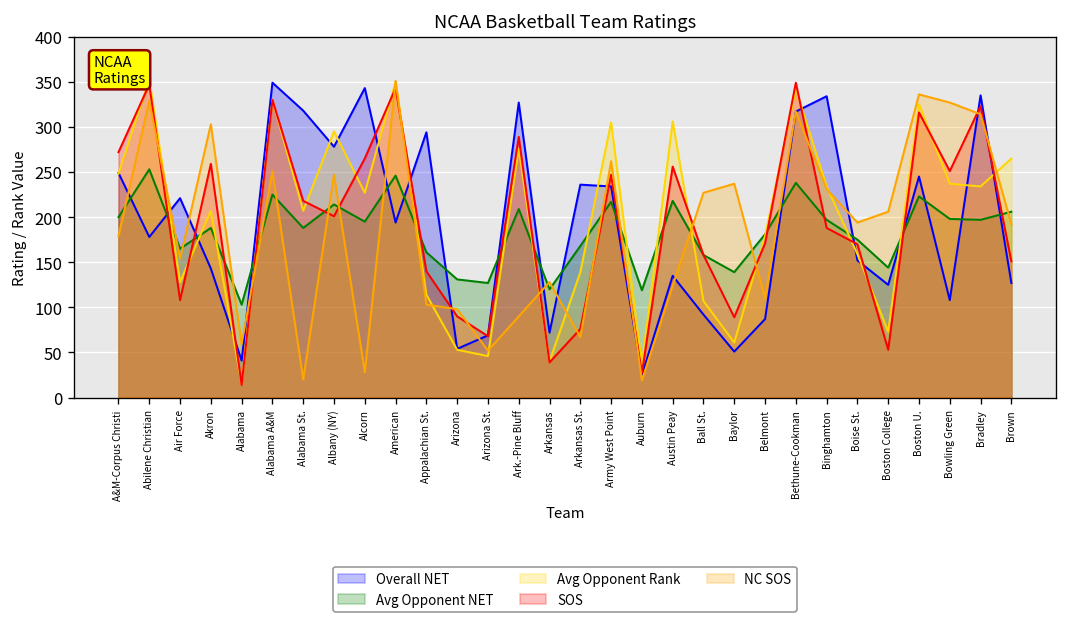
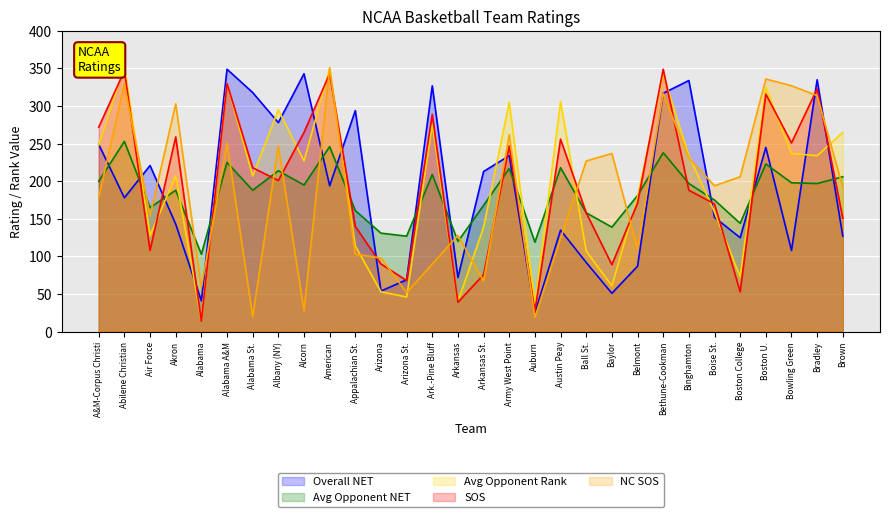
  {
    "Overall NET": {
      "Abilene Christian": 180,
      "Air Force": 220,
      "Akron": 140,
      "Alabama": 40,
      "Alabama A&M": 350,
      "Alabama St.": 320,
      "Albany (NY)": 280,
      "Alcorn": 340,
      "American": 190,
      "Appalachian St.": 290,
      "Ark.-Pine Bluff": 330,
      "Arkansas": 70,
-     "Arkansas St.": 240,
+     "Arkansas St.": 210,
      "Army West Point": 230,
      "Austin Peay": 140,
      "Ball St.": 90,
      "Baylor": 50,
      "Belmont": 90,
      "Binghamton": 330,
      "Boise St.": 150,
      "Boston College": 130,
      "Boston U.": 250,
      "Bowling Green": 110,
      "Bradley": 340,
      "Brown": 130
    },
    "Avg Opponent NET": {
      "A&M-Corpus Christi": 200,
      "Abilene Christian": 250,
      "Air Force": 170,
      "Akron": 190,
      "Alabama": 100,
      "Alabama A&M": 230,
      "Alabama St.": 190,
      "Albany (NY)": 210,
      "Alcorn": 200,
      "American": 250,
      "Appalachian St.": 160,
      "Arizona": 130,
      "Arizona St.": 130,
      "Ark.-Pine Bluff": 210,
      "Arkansas": 120,
      "Arkansas St.": 170,
      "Army West Point": 220,
      "Auburn": 120,
      "Austin Peay": 220,
      "Baylor": 140,
      "Bethune-Cookman": 240,
      "Binghamton": 200,
      "Boise St.": 180,
      "Boston College": 140,
      "Boston U.": 220,
      "Bowling Green": 200,
      "Bradley": 200,
      "Brown": 210
    },
    "SOS": {
      "A&M-Corpus Christi": 270,
      "Air Force": 110,
      "Akron": 260,
      "Alabama St.": 220,
      "Albany (NY)": 200,
      "Alcorn": 270,
      "American": 340,
      "Appalachian St.": 140,
      "Arizona": 90,
      "Ark.-Pine Bluff": 290,
      "Arkansas St.": 80,
      "Army West Point": 250,
      "Austin Peay": 260,
      "Baylor": 90,
      "Belmont": 170,
      "Bethune-Cookman": 350,
      "Binghamton": 190,
      "Boise St.": 170,
      "Boston College": 50,
      "Boston U.": 320,
      "Bowling Green": 250,
      "Bradley": 320,
      "Brown": 150
    }
  }
